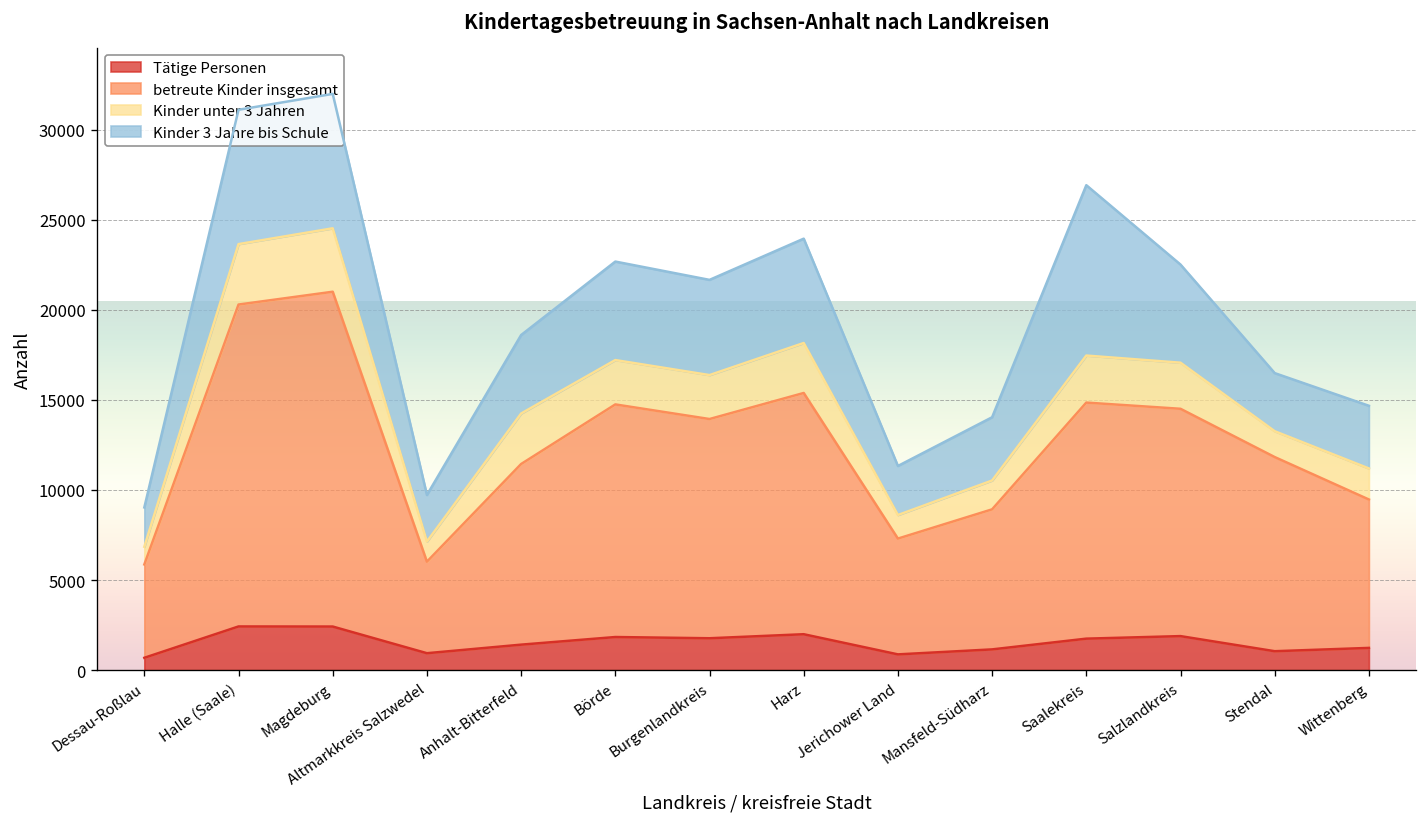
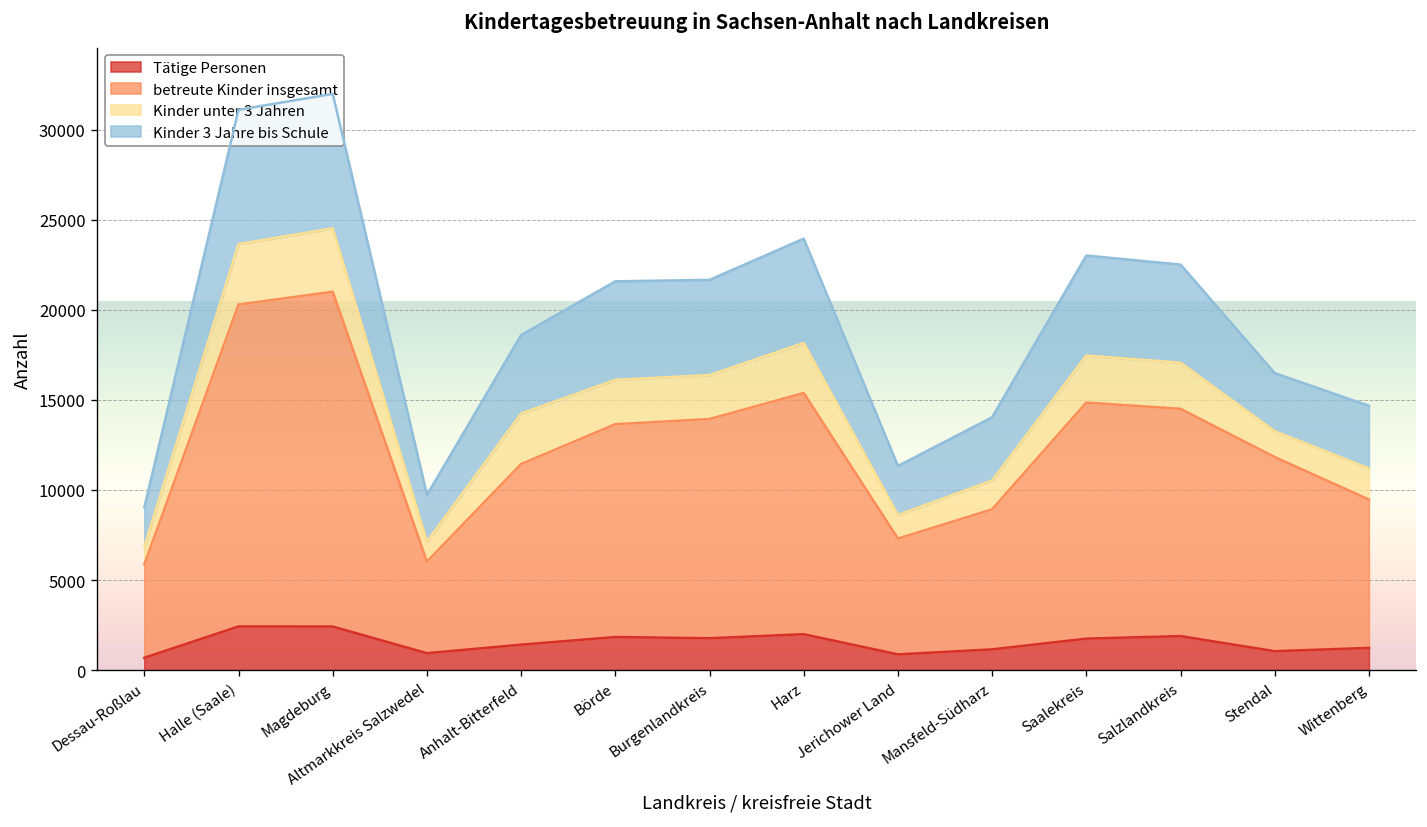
  {
    "Tätige Personen": {
      "Dessau-Roßlau": 700,
      "Halle (Saale)": 2400,
      "Magdeburg": 2400,
      "Altmarkkreis Salzwedel": 900,
      "Anhalt-Bitterfeld": 1400,
      "Börde": 1800,
      "Burgenlandkreis": 1800,
      "Harz": 2000,
      "Jerichower Land": 900,
      "Mansfeld-Südharz": 1200,
      "Saalekreis": 1700,
      "Salzlandkreis": 1900,
      "Stendal": 1100,
      "Wittenberg": 1200
    },
    "betreute Kinder insgesamt": {
      "Dessau-Roßlau": 5200,
      "Halle (Saale)": 17900,
      "Magdeburg": 18600,
      "Altmarkkreis Salzwedel": 5100,
      "Anhalt-Bitterfeld": 10000,
-     "Börde": 12900,
+     "Börde": 11800,
      "Burgenlandkreis": 12200,
      "Harz": 13400,
      "Jerichower Land": 6400,
      "Mansfeld-Südharz": 7800,
      "Saalekreis": 13100,
      "Salzlandkreis": 12600,
      "Stendal": 10800,
      "Wittenberg": 8200
    },
    "Kinder unter 3 Jahren": {
      "Dessau-Roßlau": 1000,
      "Halle (Saale)": 3400,
      "Magdeburg": 3500,
      "Altmarkkreis Salzwedel": 1100,
      "Anhalt-Bitterfeld": 2800,
      "Börde": 2500,
      "Burgenlandkreis": 2400,
      "Harz": 2800,
      "Jerichower Land": 1300,
      "Mansfeld-Südharz": 1600,
      "Saalekreis": 2600,
      "Salzlandkreis": 2600,
      "Stendal": 1400,
      "Wittenberg": 1700
    },
    "Kinder 3 Jahre bis Schule": {
      "Dessau-Roßlau": 2200,
      "Altmarkkreis Salzwedel": 2600,
      "Anhalt-Bitterfeld": 4400,
      "Börde": 5500,
      "Burgenlandkreis": 5300,
      "Harz": 5800,
      "Jerichower Land": 2700,
      "Mansfeld-Südharz": 3500,
-     "Saalekreis": 9500,
+     "Saalekreis": 5600,
      "Salzlandkreis": 5400,
      "Stendal": 3200,
      "Wittenberg": 3500
    }
  }
